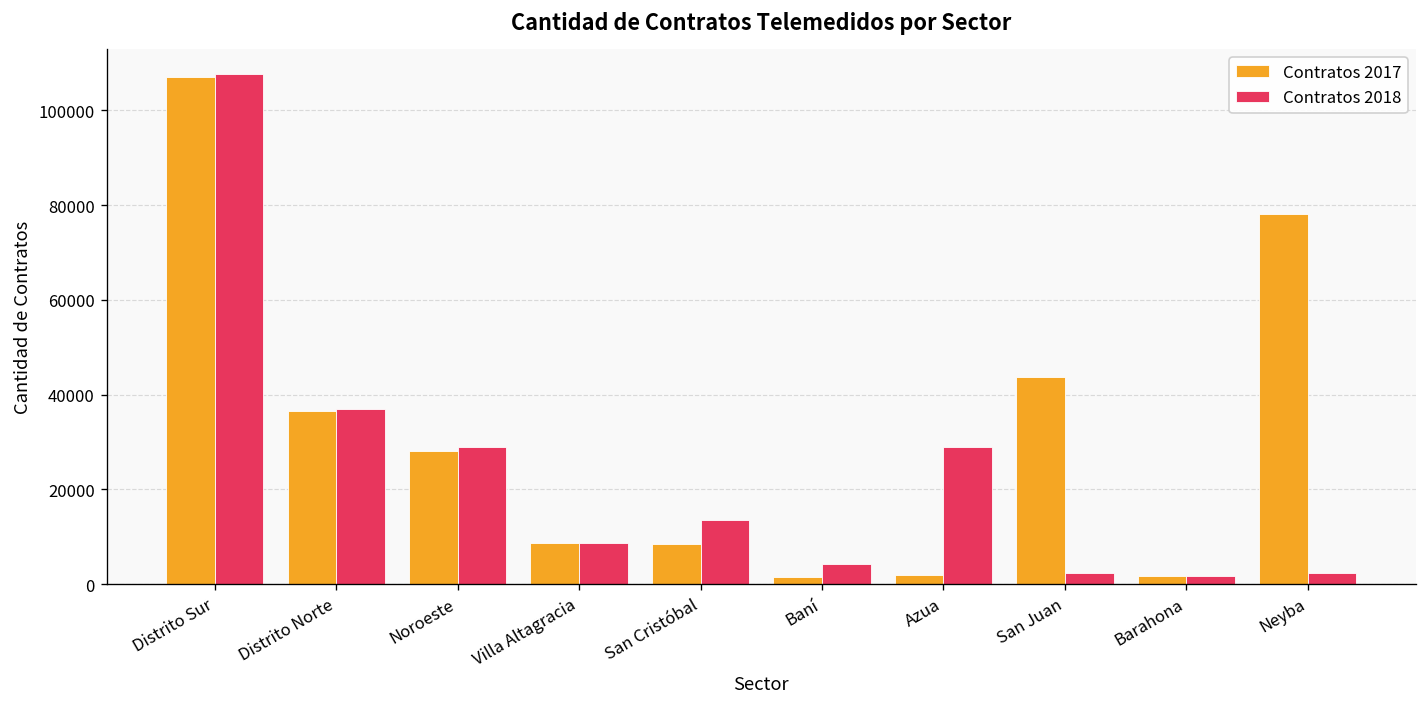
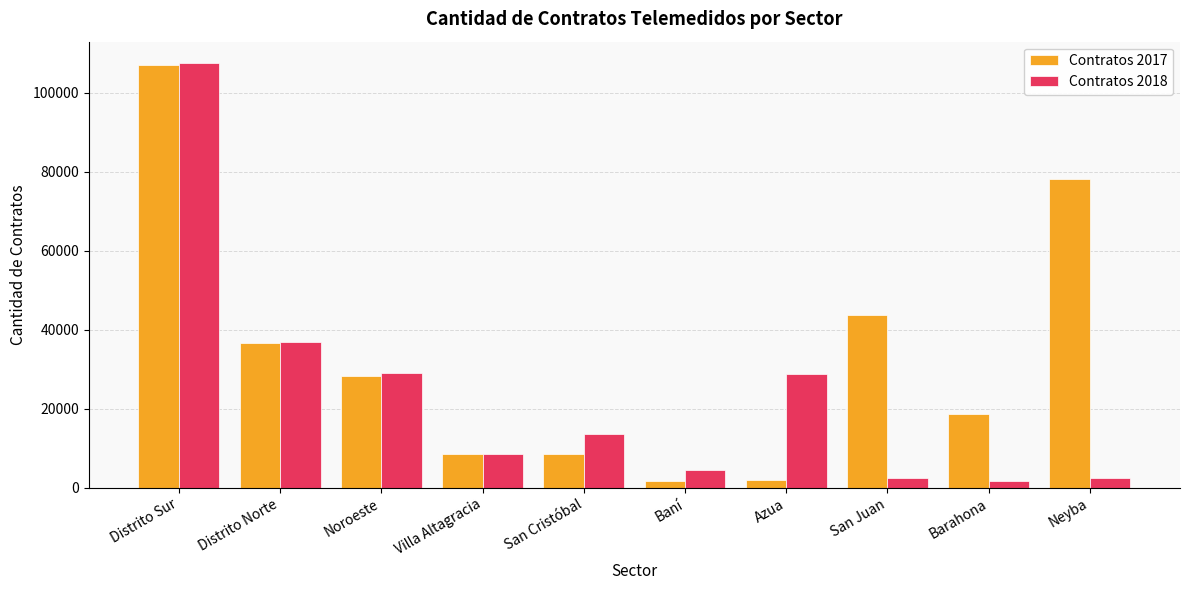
  {
    "Contratos 2017": {
      "Distrito Sur": 107000,
      "Distrito Norte": 37000,
      "Noroeste": 28000,
      "Villa Altagracia": 9000,
      "San Cristóbal": 8000,
      "Baní": 2000,
      "Azua": 2000,
      "San Juan": 44000,
-     "Barahona": 2000,
+     "Barahona": 19000,
      "Neyba": 78000
    },
    "Contratos 2018": {
      "Distrito Sur": 108000,
      "Distrito Norte": 37000,
      "Noroeste": 29000,
      "Villa Altagracia": 9000,
      "San Cristóbal": 13000,
      "Baní": 4000,
      "Azua": 29000,
      "San Juan": 2000,
      "Barahona": 2000,
      "Neyba": 2000
    }
  }
